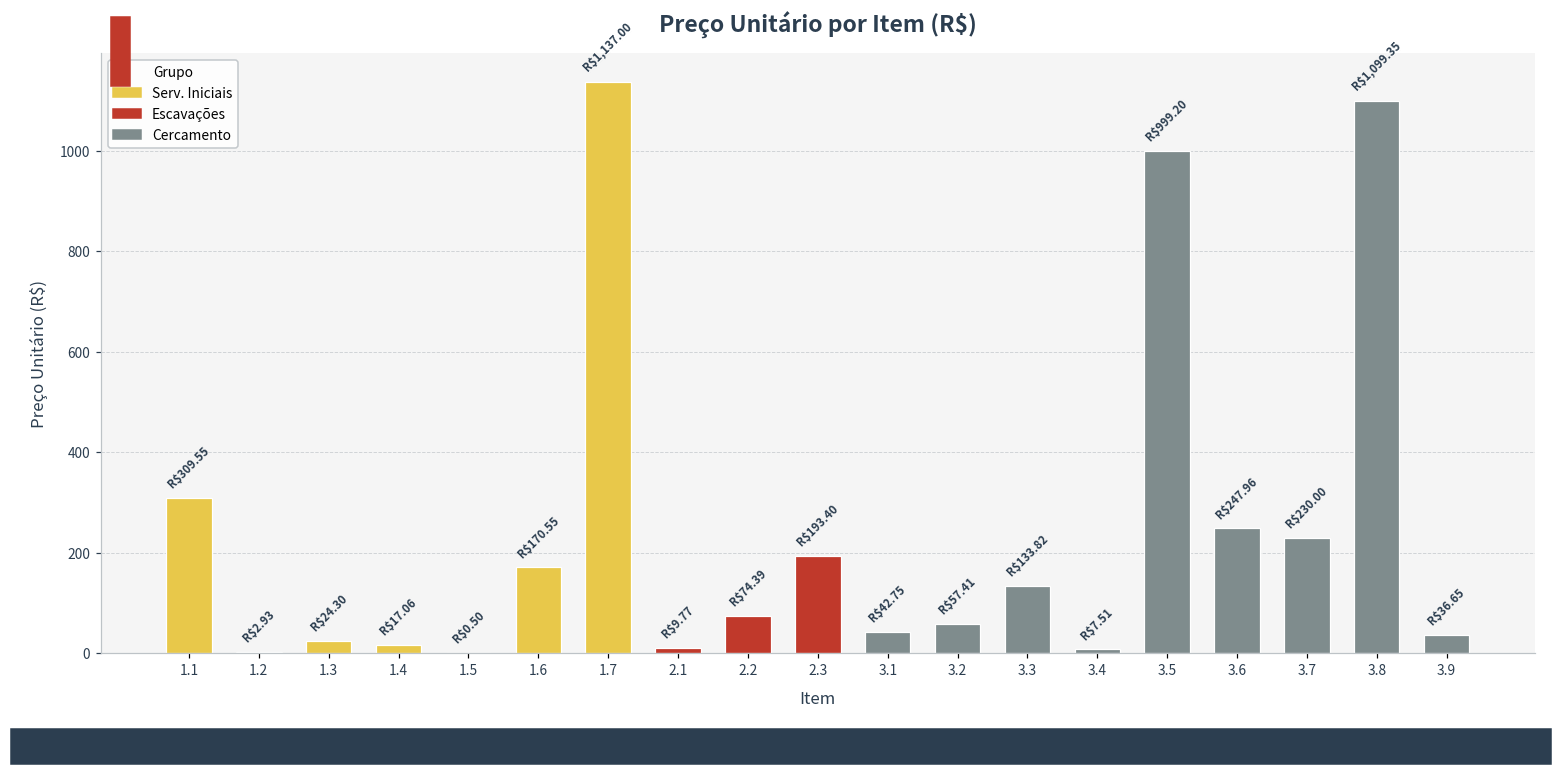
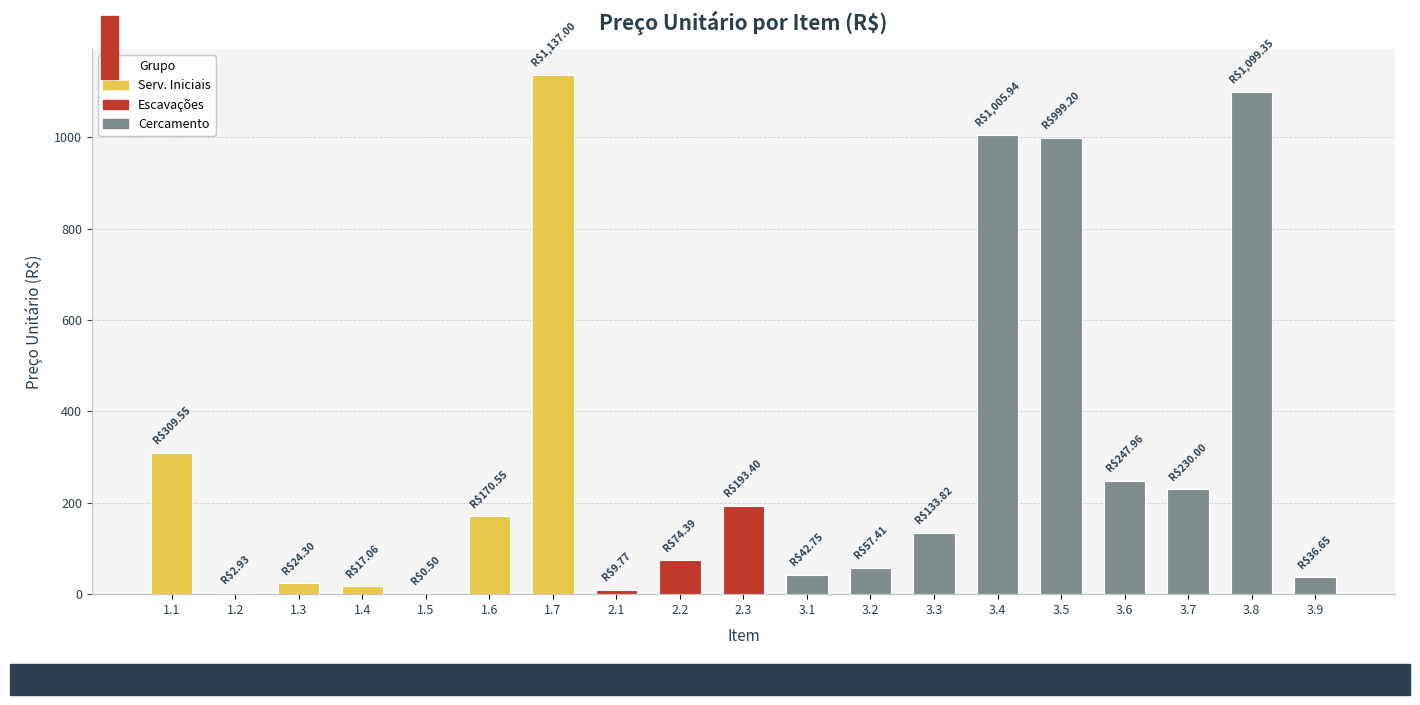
  {
    "1.1": "$309.55",
    "1.2": "$2.93",
    "1.3": "$24.30",
    "1.4": "$17.06",
    "1.5": "$0.50",
    "1.6": "$170.55",
    "1.7": "$1,137.00",
    "2.1": "$9.77",
    "2.2": "$74.39",
    "2.3": "$193.40",
    "3.1": "$42.75",
    "3.2": "$57.41",
    "3.3": "$133.82",
-   "3.4": "$7.51",
+   "3.4": "$1,005.94",
    "3.5": "$999.20",
    "3.6": "$247.96",
    "3.7": "$230.00",
    "3.8": "$1,099.35",
    "3.9": "$36.65"
  }
